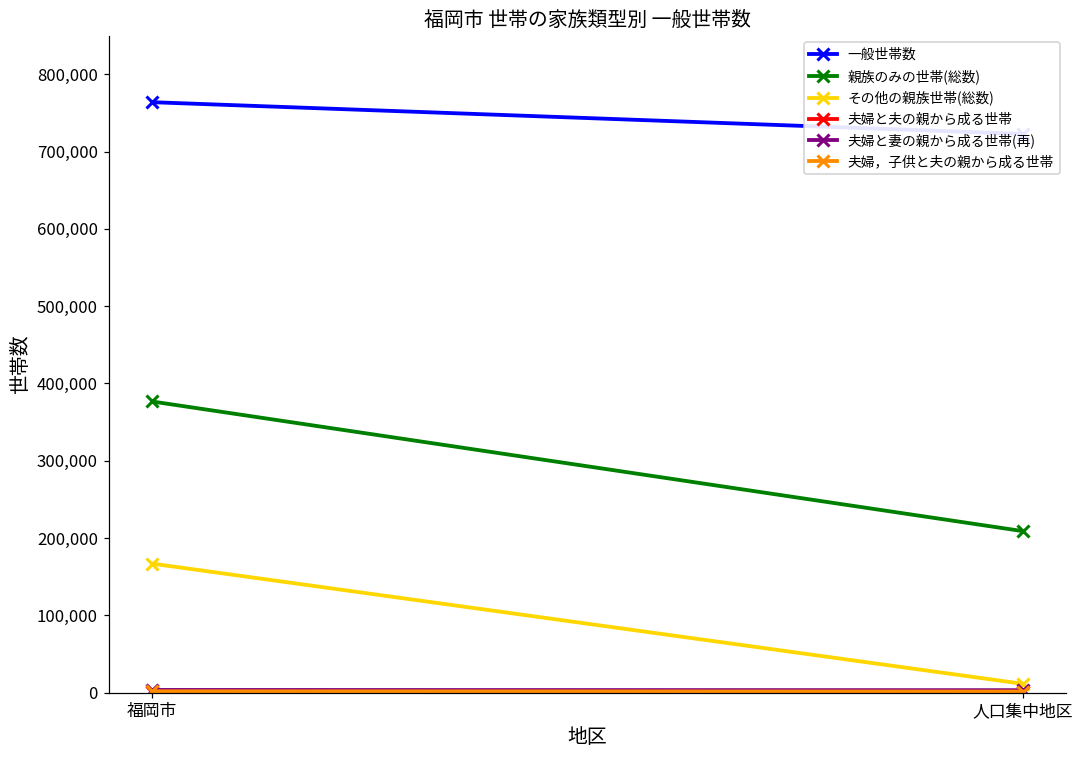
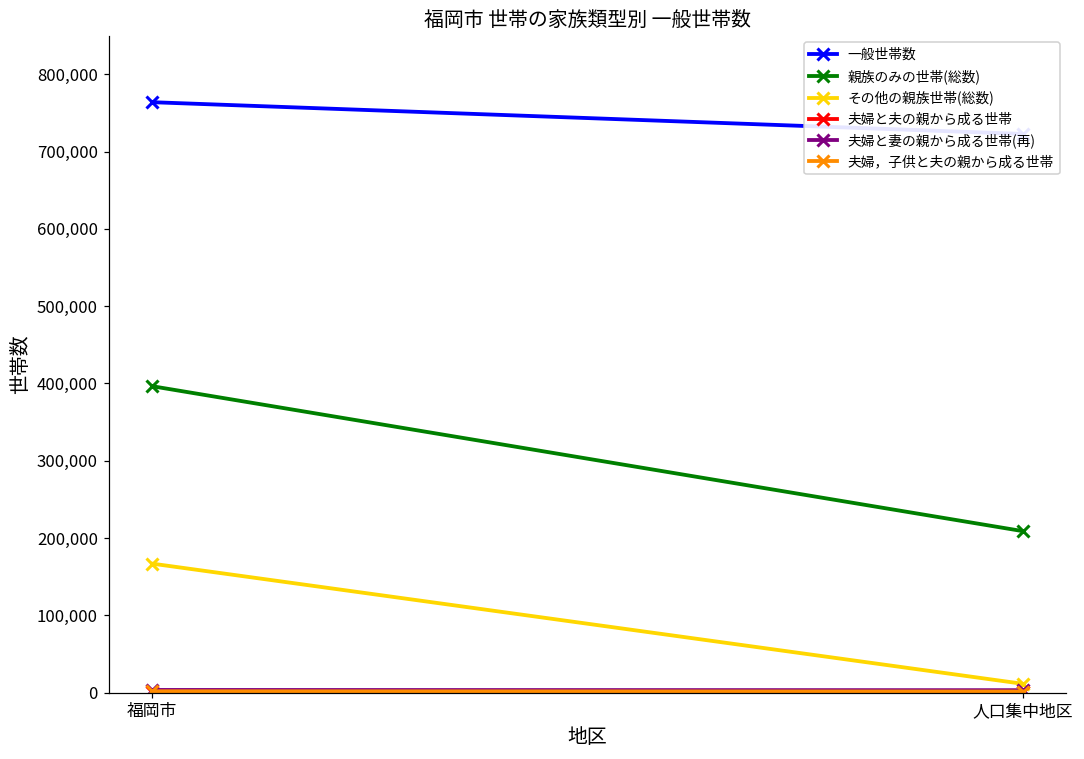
  {
    "一般世帯数": {
      "福岡市": "760,000"
    },
    "親族のみの世帯(総数)": {
-     "福岡市": "380,000",
+     "福岡市": "400,000",
      "人口集中地区": "210,000"
    },
    "その他の親族世帯(総数)": {
      "福岡市": "170,000",
      "人口集中地区": "10,000"
    }
  }
